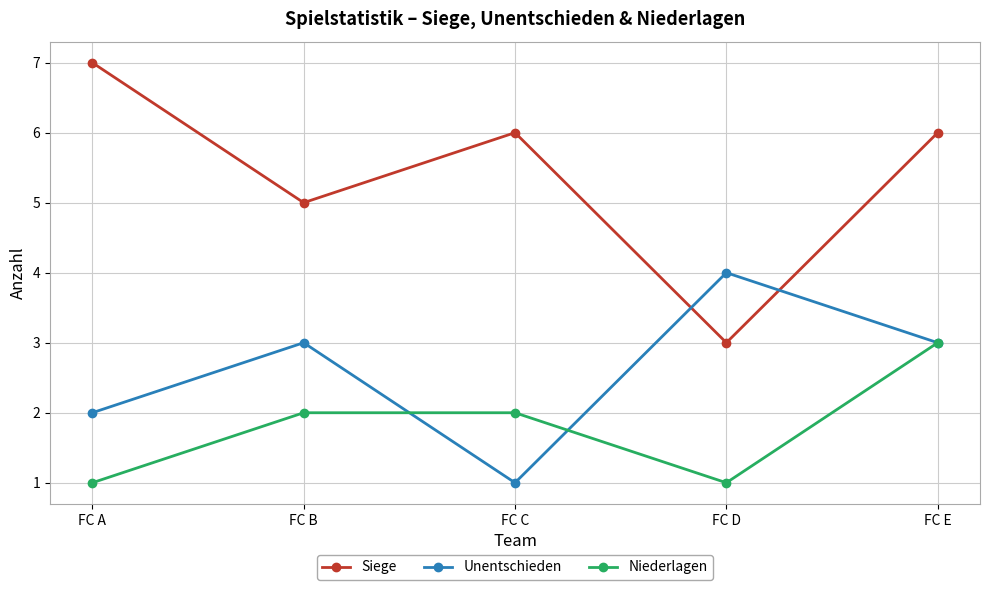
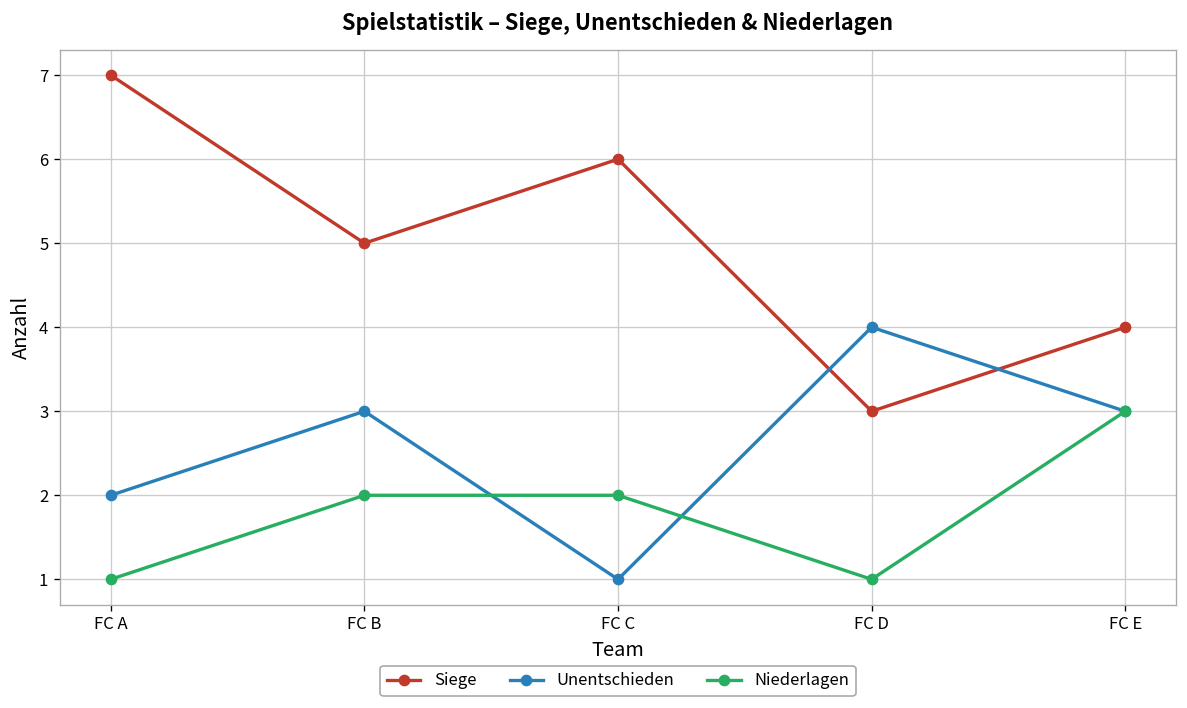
  {
    "Siege": {
      "FC A": 7,
      "FC B": 5,
      "FC C": 6,
      "FC D": 3,
-     "FC E": 6
+     "FC E": 4
    },
    "Unentschieden": {
      "FC A": 2,
      "FC B": 3,
      "FC C": 1,
      "FC D": 4
    },
    "Niederlagen": {
      "FC A": 1,
      "FC B": 2,
      "FC C": 2,
      "FC D": 1
    }
  }
